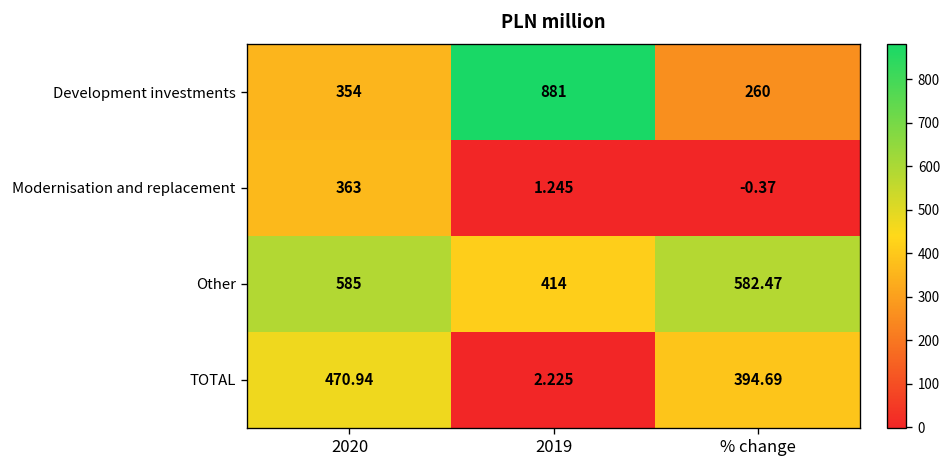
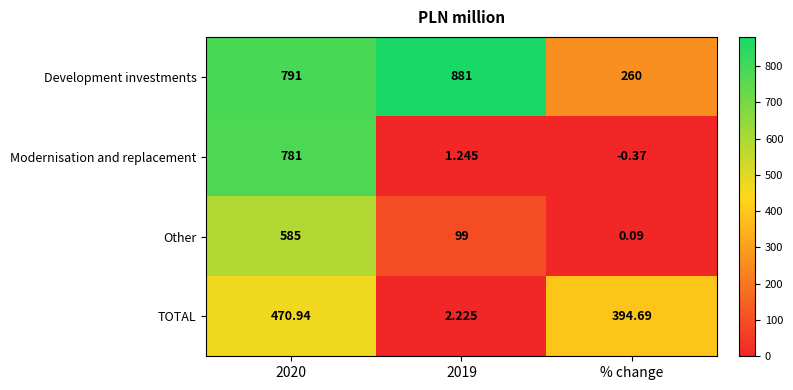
  {
    "Development investments": {
-     "2020": 354,
+     "2020": 791,
      "2019": 881,
      "% change": 260
    },
    "Modernisation and replacement": {
-     "2020": 363,
+     "2020": 781,
      "2019": 1.245,
      "% change": -0.37
    },
    "Other": {
      "2020": 585,
-     "2019": 414,
-     "% change": 582.47
+     "2019": 99,
+     "% change": 0.09
    },
    "TOTAL": {
      "2020": 470.94,
      "2019": 2.225,
      "% change": 394.69
    }
  }
